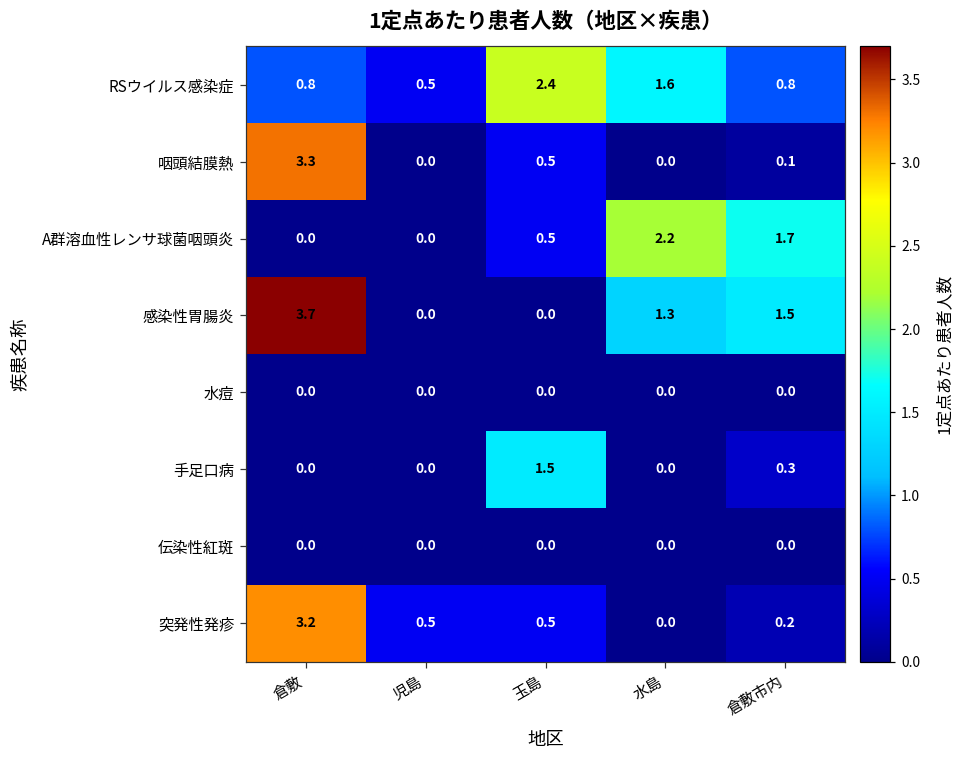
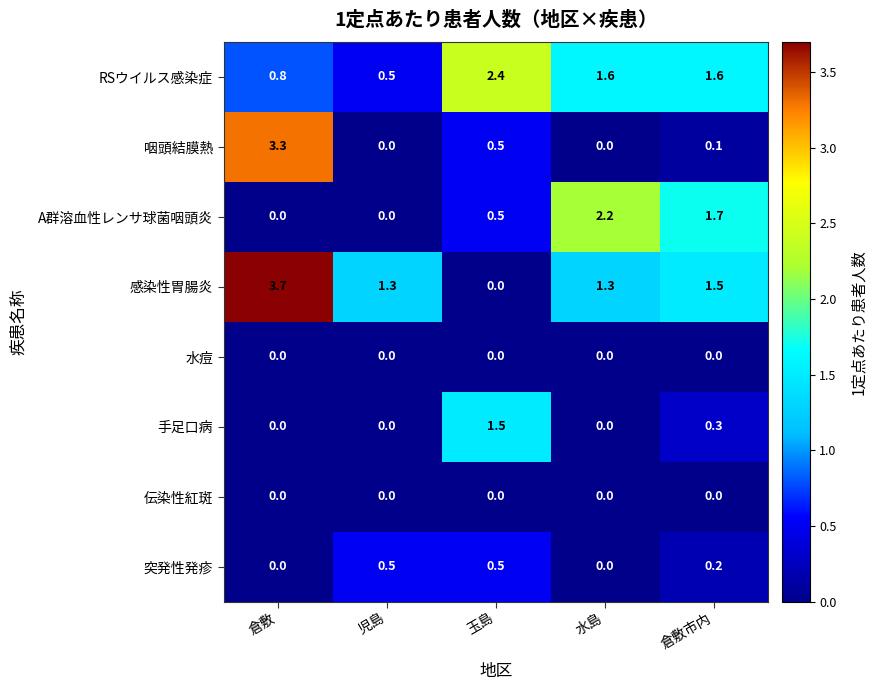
  {
    "RSウイルス感染症": {
      "倉敷": 0.8,
      "児島": 0.5,
      "玉島": 2.4,
      "水島": 1.6,
-     "倉敷市内": 0.8
+     "倉敷市内": 1.6
    },
    "咽頭結膜熱": {
      "倉敷": 3.3,
      "児島": 0.0,
      "玉島": 0.5,
      "水島": 0.0,
      "倉敷市内": 0.1
    },
    "A群溶血性レンサ球菌咽頭炎": {
      "倉敷": 0.0,
      "児島": 0.0,
      "玉島": 0.5,
      "水島": 2.2,
      "倉敷市内": 1.7
    },
    "感染性胃腸炎": {
      "倉敷": 3.7,
-     "児島": 0.0,
+     "児島": 1.3,
      "玉島": 0.0,
      "水島": 1.3,
      "倉敷市内": 1.5
    },
    "水痘": {
      "倉敷": 0.0,
      "児島": 0.0,
      "玉島": 0.0,
      "水島": 0.0,
      "倉敷市内": 0.0
    },
    "手足口病": {
      "倉敷": 0.0,
      "児島": 0.0,
      "玉島": 1.5,
      "水島": 0.0,
      "倉敷市内": 0.3
    },
    "伝染性紅斑": {
      "倉敷": 0.0,
      "児島": 0.0,
      "玉島": 0.0,
      "水島": 0.0,
      "倉敷市内": 0.0
    },
    "突発性発疹": {
-     "倉敷": 3.2,
+     "倉敷": 0.0,
      "児島": 0.5,
      "玉島": 0.5,
      "水島": 0.0,
      "倉敷市内": 0.2
    }
  }
